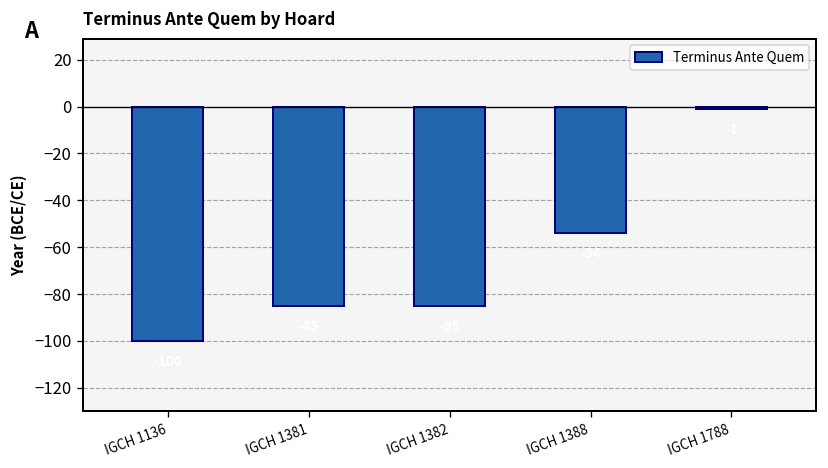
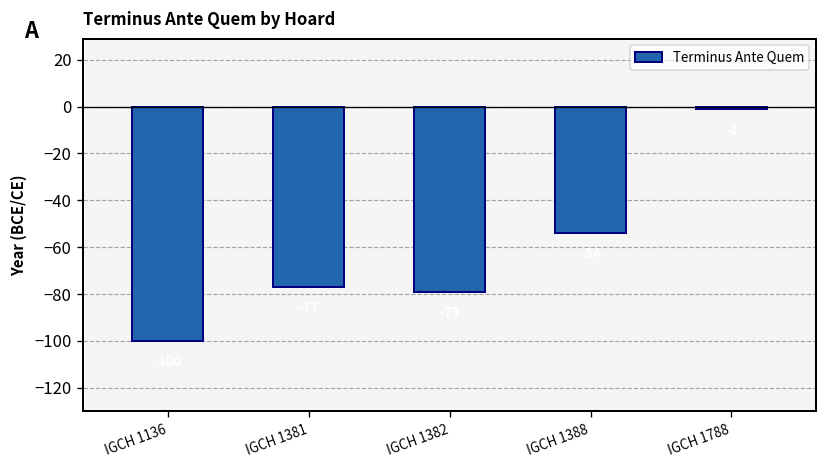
  {
    "IGCH 1136": -100,
-   "IGCH 1381": -85,
-   "IGCH 1382": -85,
+   "IGCH 1381": -77,
+   "IGCH 1382": -79,
    "IGCH 1388": -54
  }
